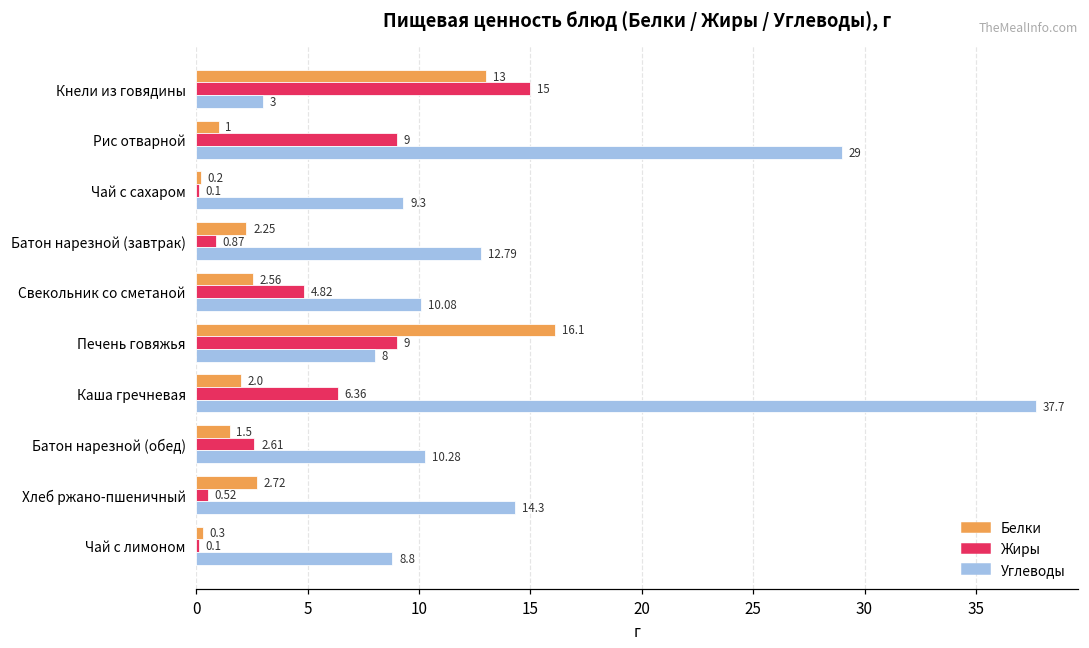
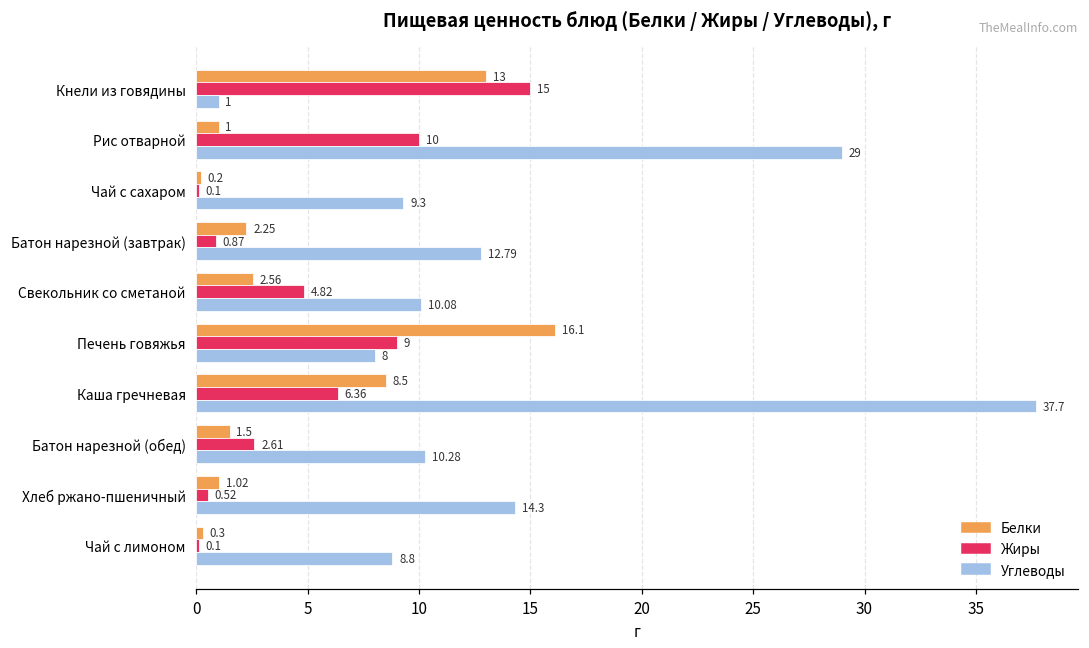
  {
    "Белки": {
      "Кнели из говядины": 13,
      "Рис отварной": 1,
      "Чай с сахаром": 0.2,
      "Батон нарезной (завтрак)": 2.25,
      "Свекольник со сметаной": 2.56,
      "Печень говяжья": 16.1,
-     "Каша гречневая": 2.0,
+     "Каша гречневая": 8.5,
      "Батон нарезной (обед)": 1.5,
-     "Хлеб ржано-пшеничный": 2.72,
+     "Хлеб ржано-пшеничный": 1.02,
      "Чай с лимоном": 0.3
    },
    "Жиры": {
      "Кнели из говядины": 15,
-     "Рис отварной": 9,
+     "Рис отварной": 10,
      "Чай с сахаром": 0.1,
      "Батон нарезной (завтрак)": 0.87,
      "Свекольник со сметаной": 4.82,
      "Печень говяжья": 9,
      "Каша гречневая": 6.36,
      "Батон нарезной (обед)": 2.61,
      "Хлеб ржано-пшеничный": 0.52,
      "Чай с лимоном": 0.1
    },
    "Углеводы": {
-     "Кнели из говядины": 3,
+     "Кнели из говядины": 1,
      "Рис отварной": 29,
      "Чай с сахаром": 9.3,
      "Батон нарезной (завтрак)": 12.79,
      "Свекольник со сметаной": 10.08,
      "Печень говяжья": 8,
      "Каша гречневая": 37.7,
      "Батон нарезной (обед)": 10.28,
      "Хлеб ржано-пшеничный": 14.3,
      "Чай с лимоном": 8.8
    }
  }
